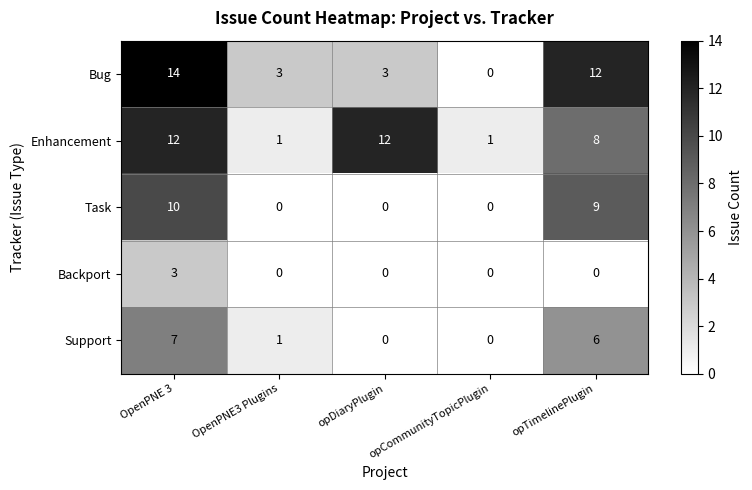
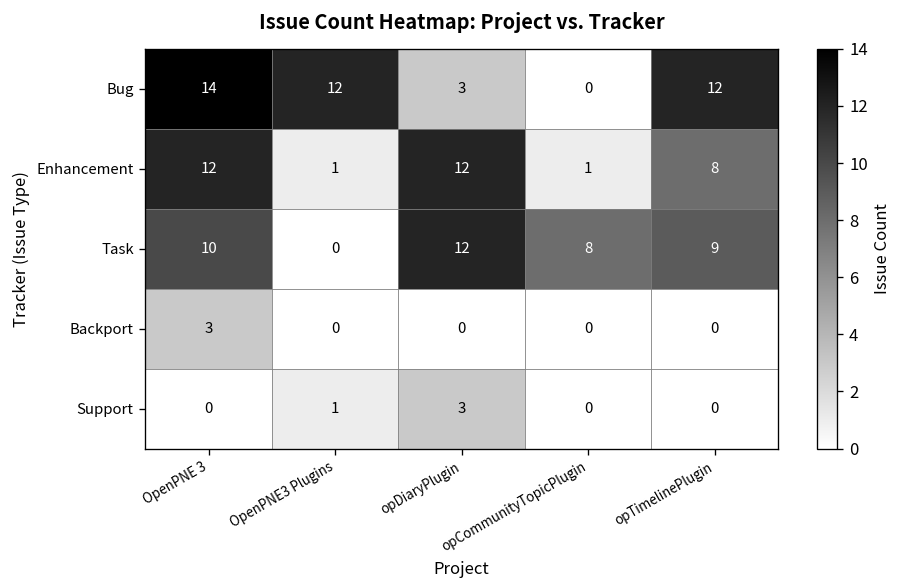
  {
    "Bug": {
      "OpenPNE 3": 14,
-     "OpenPNE3 Plugins": 3,
+     "OpenPNE3 Plugins": 12,
      "opDiaryPlugin": 3,
      "opCommunityTopicPlugin": 0,
      "opTimelinePlugin": 12
    },
    "Enhancement": {
      "OpenPNE 3": 12,
      "OpenPNE3 Plugins": 1,
      "opDiaryPlugin": 12,
      "opCommunityTopicPlugin": 1,
      "opTimelinePlugin": 8
    },
    "Task": {
      "OpenPNE 3": 10,
      "OpenPNE3 Plugins": 0,
-     "opDiaryPlugin": 0,
-     "opCommunityTopicPlugin": 0,
+     "opDiaryPlugin": 12,
+     "opCommunityTopicPlugin": 8,
      "opTimelinePlugin": 9
    },
    "Backport": {
      "OpenPNE 3": 3,
      "OpenPNE3 Plugins": 0,
      "opDiaryPlugin": 0,
      "opCommunityTopicPlugin": 0,
      "opTimelinePlugin": 0
    },
    "Support": {
-     "OpenPNE 3": 7,
+     "OpenPNE 3": 0,
      "OpenPNE3 Plugins": 1,
-     "opDiaryPlugin": 0,
+     "opDiaryPlugin": 3,
      "opCommunityTopicPlugin": 0,
-     "opTimelinePlugin": 6
+     "opTimelinePlugin": 0
    }
  }
